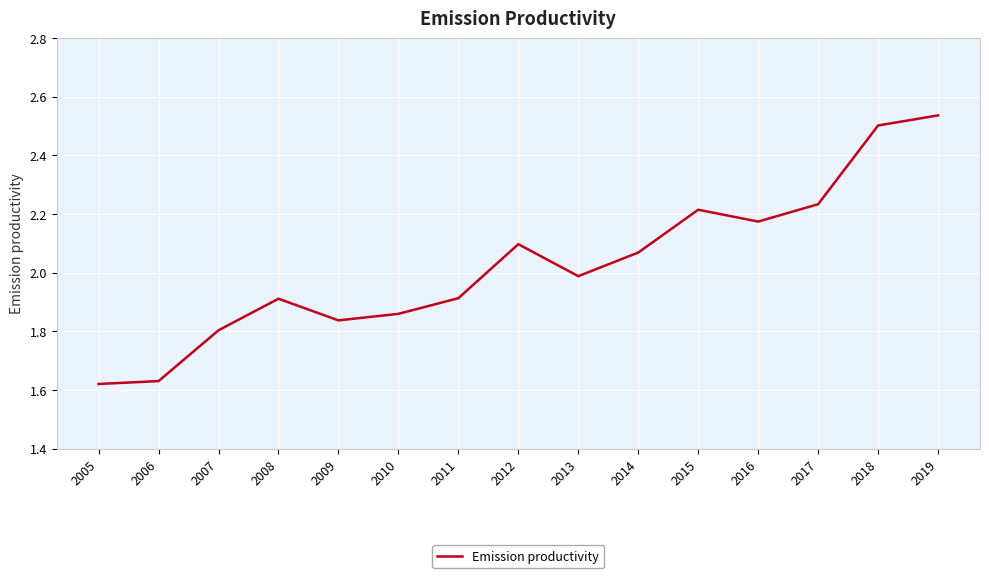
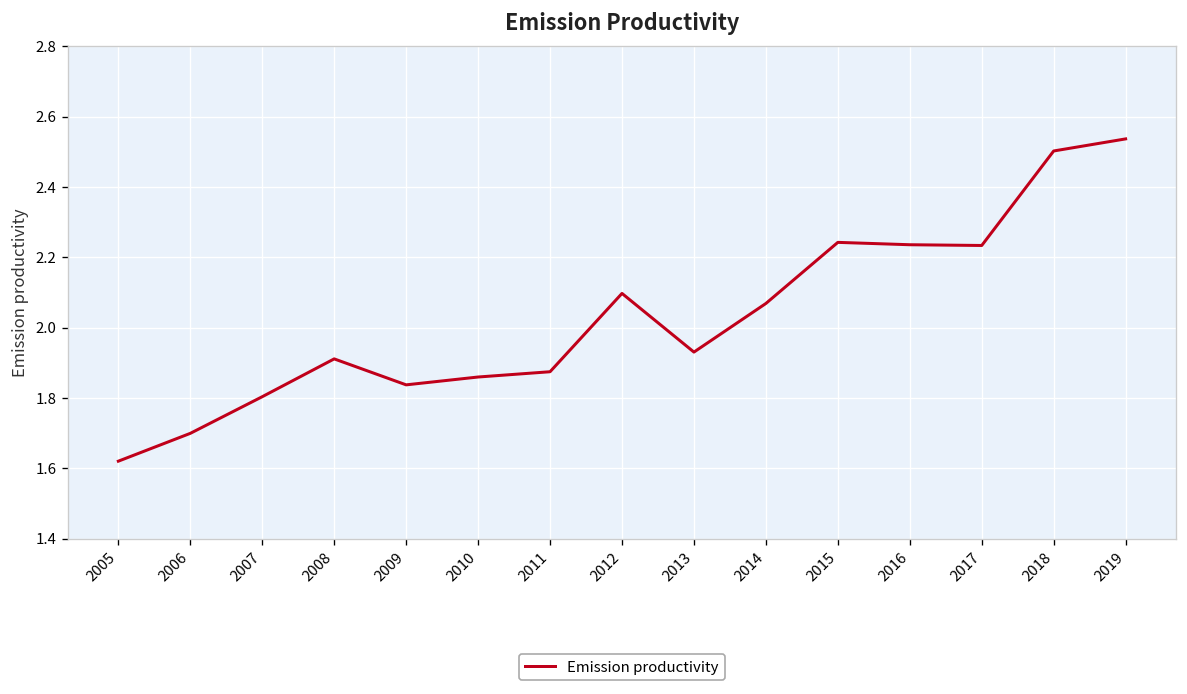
  {
    "2005": 1.62,
-   "2006": 1.63,
+   "2006": 1.70,
    "2007": 1.80,
    "2008": 1.91,
    "2009": 1.84,
    "2010": 1.86,
-   "2011": 1.91,
+   "2011": 1.87,
    "2012": 2.10,
-   "2013": 1.99,
+   "2013": 1.93,
    "2014": 2.07,
-   "2015": 2.21,
-   "2016": 2.17,
+   "2015": 2.24,
+   "2016": 2.24,
    "2017": 2.23,
    "2018": 2.50,
    "2019": 2.54
  }
